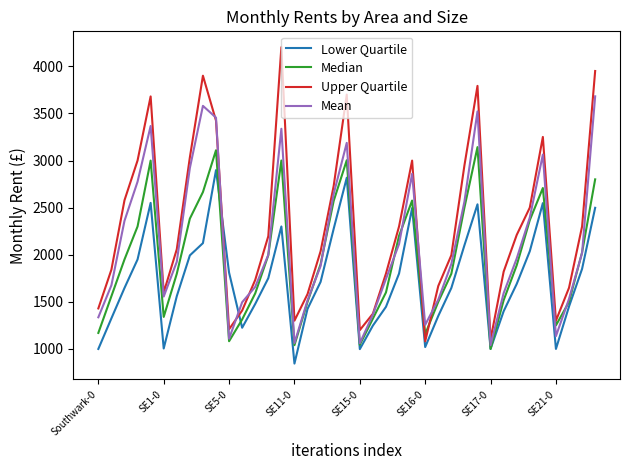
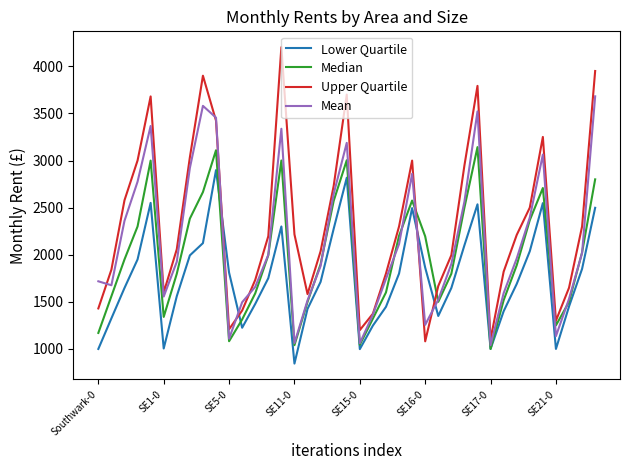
  {
    "Lower Quartile": {
      "Southwark-0": 1000,
      "SE1-0": 1000,
      "SE5-0": 1800,
      "SE11-0": 800,
      "SE15-0": 1000,
-     "SE16-0": 1000,
+     "SE16-0": 1900,
      "SE21-0": 1000
    },
    "Median": {
      "Southwark-0": 1200,
      "SE1-0": 1300,
-     "SE16-0": 1200,
+     "SE16-0": 2200,
      "SE21-0": 1300
    },
    "Upper Quartile": {
      "Southwark-0": 1400,
      "SE1-0": 1600,
      "SE5-0": 1200,
-     "SE11-0": 1300,
+     "SE11-0": 2200,
      "SE15-0": 1200,
      "SE16-0": 1100,
      "SE17-0": 1100,
      "SE21-0": 1300
    },
    "Mean": {
-     "Southwark-0": 1300,
+     "Southwark-0": 1700,
      "SE1-0": 1600,
      "SE16-0": 1300,
      "SE17-0": 1000,
      "SE21-0": 1100
    }
  }
